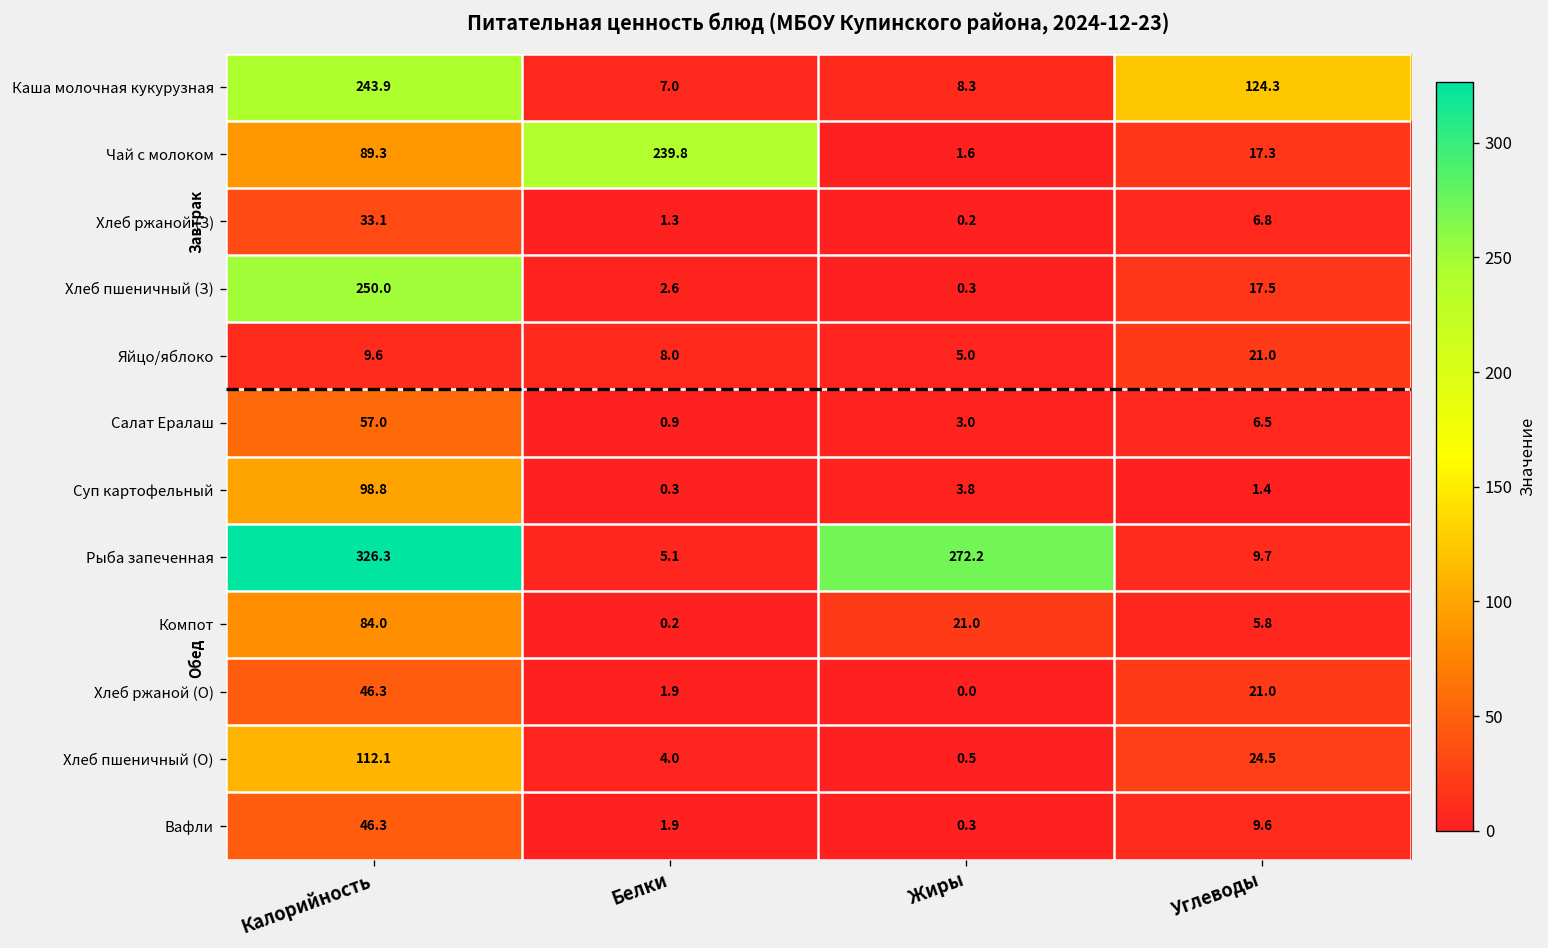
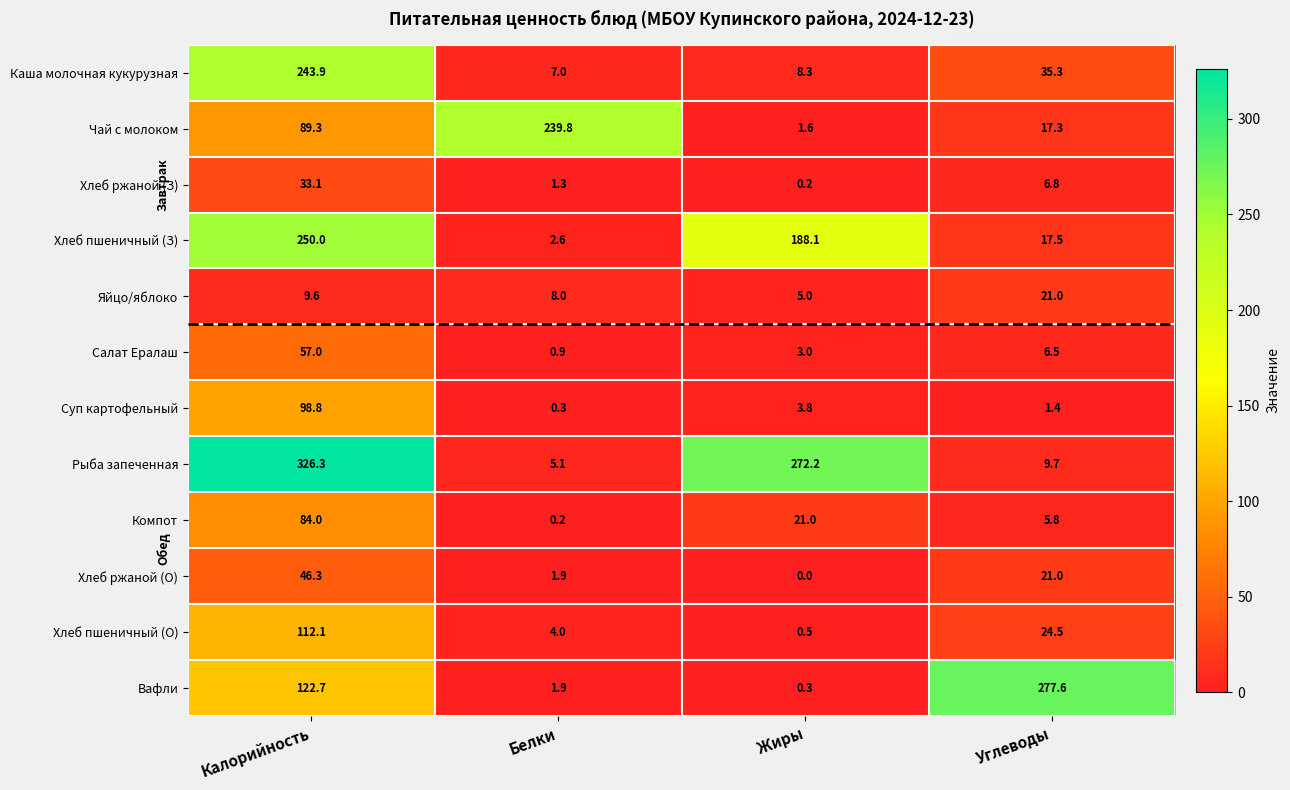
  {
    "Каша молочная кукурузная": {
      "Калорийность": 243.9,
      "Белки": 7.0,
      "Жиры": 8.3,
-     "Углеводы": 124.3
+     "Углеводы": 35.3
    },
    "Чай с молоком": {
      "Калорийность": 89.3,
      "Белки": 239.8,
      "Жиры": 1.6,
      "Углеводы": 17.3
    },
    "Хлеб ржаной (З)": {
      "Калорийность": 33.1,
      "Белки": 1.3,
      "Жиры": 0.2,
      "Углеводы": 6.8
    },
    "Хлеб пшеничный (З)": {
      "Калорийность": 250.0,
      "Белки": 2.6,
-     "Жиры": 0.3,
+     "Жиры": 188.1,
      "Углеводы": 17.5
    },
    "Яйцо/яблоко": {
      "Калорийность": 9.6,
      "Белки": 8.0,
      "Жиры": 5.0,
      "Углеводы": 21.0
    },
    "Салат Ералаш": {
      "Калорийность": 57.0,
      "Белки": 0.9,
      "Жиры": 3.0,
      "Углеводы": 6.5
    },
    "Суп картофельный": {
      "Калорийность": 98.8,
      "Белки": 0.3,
      "Жиры": 3.8,
      "Углеводы": 1.4
    },
    "Рыба запеченная": {
      "Калорийность": 326.3,
      "Белки": 5.1,
      "Жиры": 272.2,
      "Углеводы": 9.7
    },
    "Компот": {
      "Калорийность": 84.0,
      "Белки": 0.2,
      "Жиры": 21.0,
      "Углеводы": 5.8
    },
    "Хлеб ржаной (О)": {
      "Калорийность": 46.3,
      "Белки": 1.9,
      "Жиры": 0.0,
      "Углеводы": 21.0
    },
    "Хлеб пшеничный (О)": {
      "Калорийность": 112.1,
      "Белки": 4.0,
      "Жиры": 0.5,
      "Углеводы": 24.5
    },
    "Вафли": {
-     "Калорийность": 46.3,
+     "Калорийность": 122.7,
      "Белки": 1.9,
      "Жиры": 0.3,
-     "Углеводы": 9.6
+     "Углеводы": 277.6
    }
  }
